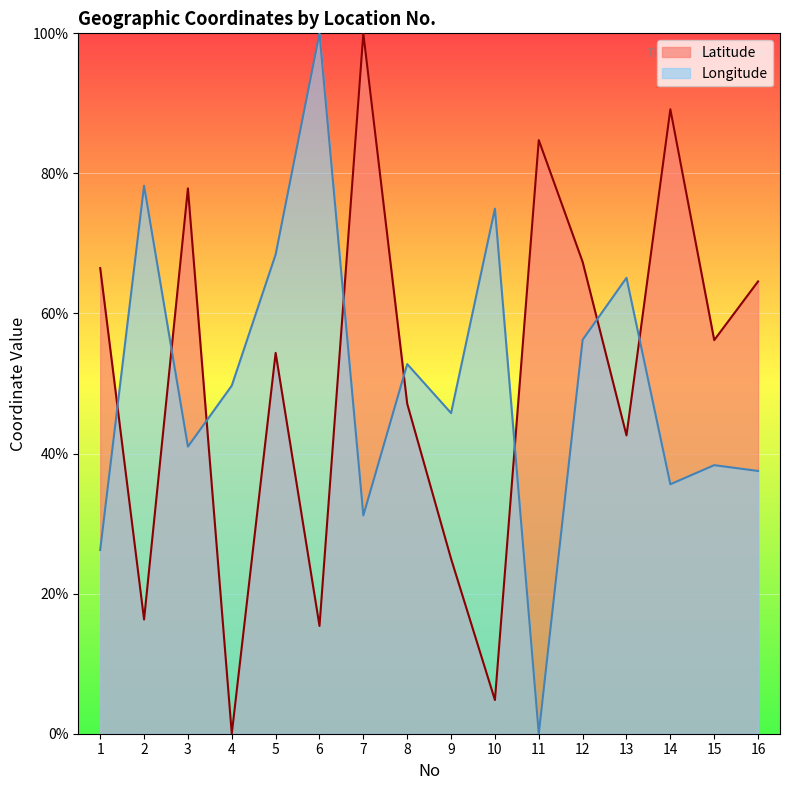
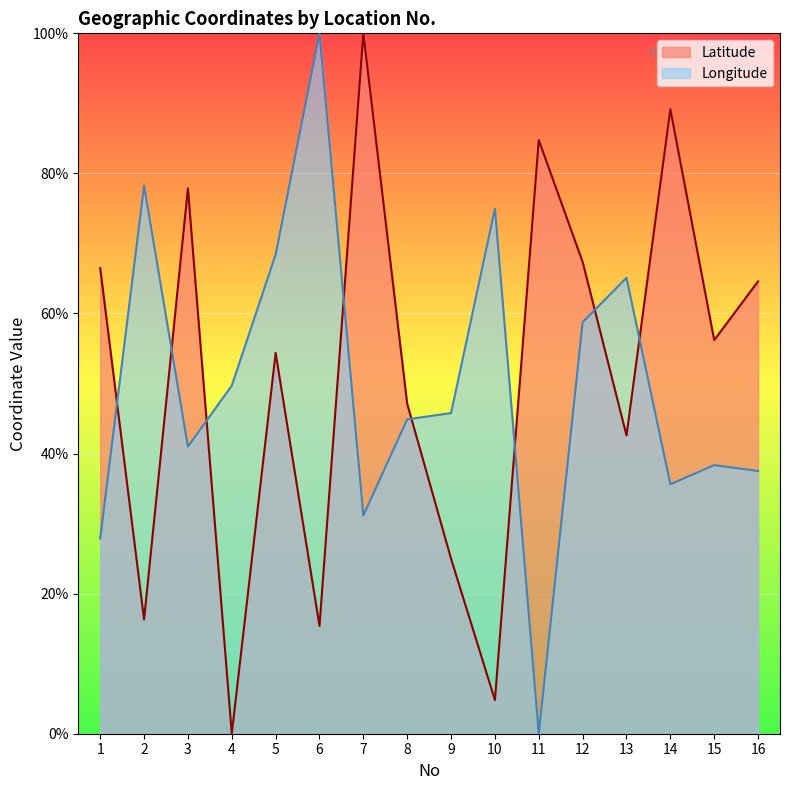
  {
    "Latitude": {
      "1": "66%",
      "2": "16%",
      "3": "78%",
      "4": "0%",
      "5": "54%",
      "6": "15%",
      "7": "100%",
      "8": "47%",
      "9": "25%",
      "10": "5%",
      "11": "85%",
      "12": "67%",
      "13": "43%",
      "14": "89%",
      "15": "56%",
      "16": "65%"
    },
    "Longitude": {
-     "1": "26%",
+     "1": "28%",
      "2": "78%",
      "3": "41%",
      "4": "50%",
      "5": "68%",
      "6": "100%",
      "7": "31%",
-     "8": "53%",
+     "8": "45%",
      "9": "46%",
      "10": "75%",
      "11": "0%",
-     "12": "56%",
+     "12": "59%",
      "13": "65%",
      "14": "36%",
      "15": "38%",
      "16": "38%"
    }
  }
